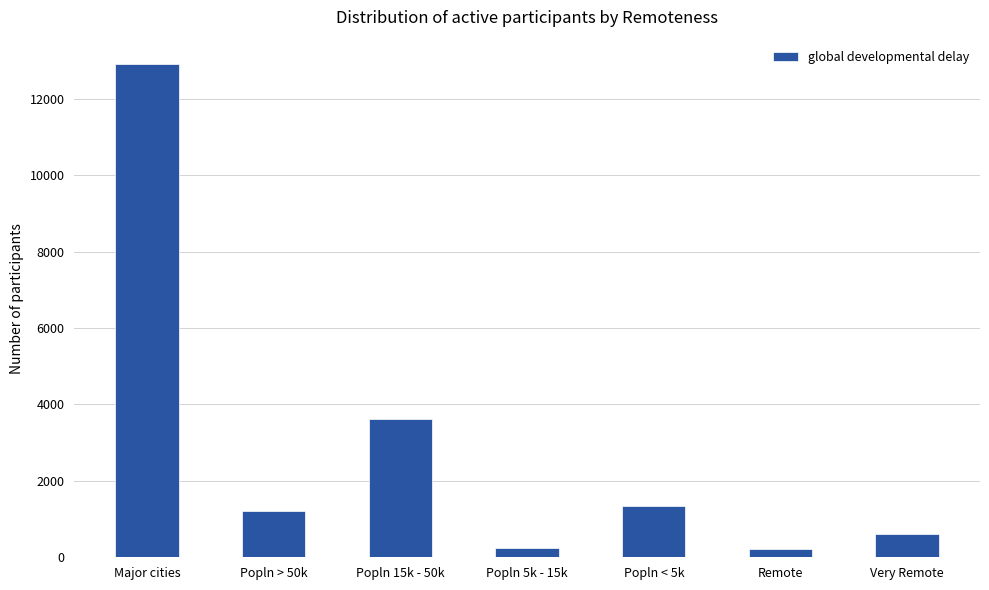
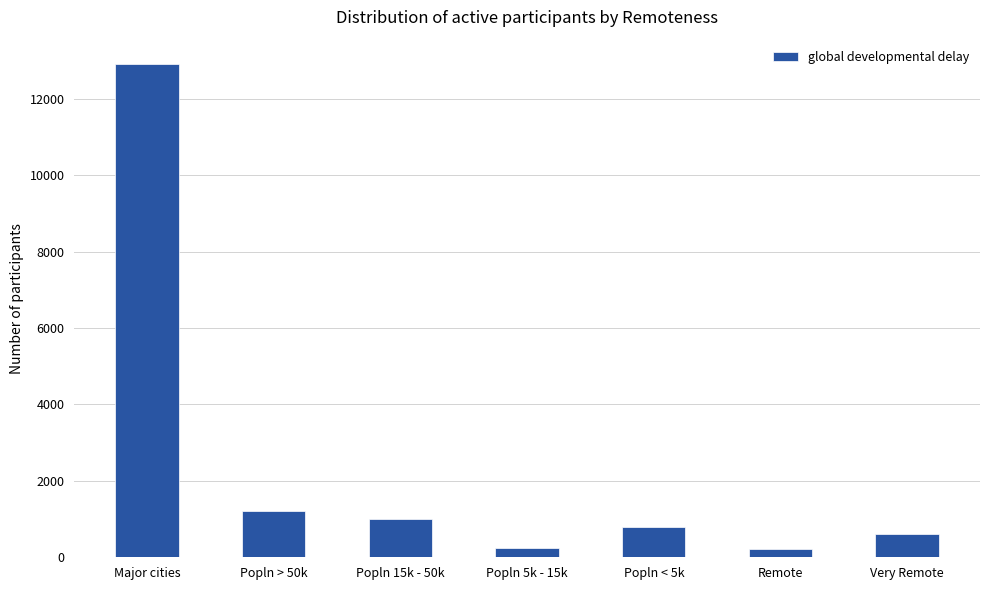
  {
    "Major cities": 12900,
    "Popln > 50k": 1200,
-   "Popln 15k - 50k": 3600,
+   "Popln 15k - 50k": 1000,
    "Popln 5k - 15k": 200,
-   "Popln < 5k": 1300,
+   "Popln < 5k": 800,
    "Remote": 200,
    "Very Remote": 600
  }
